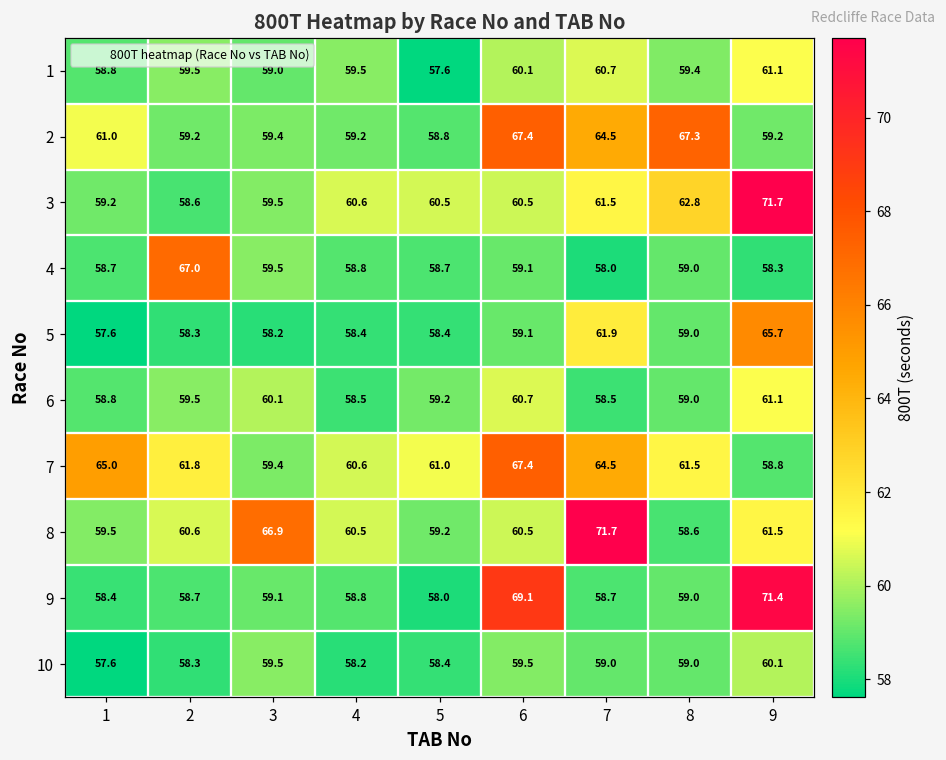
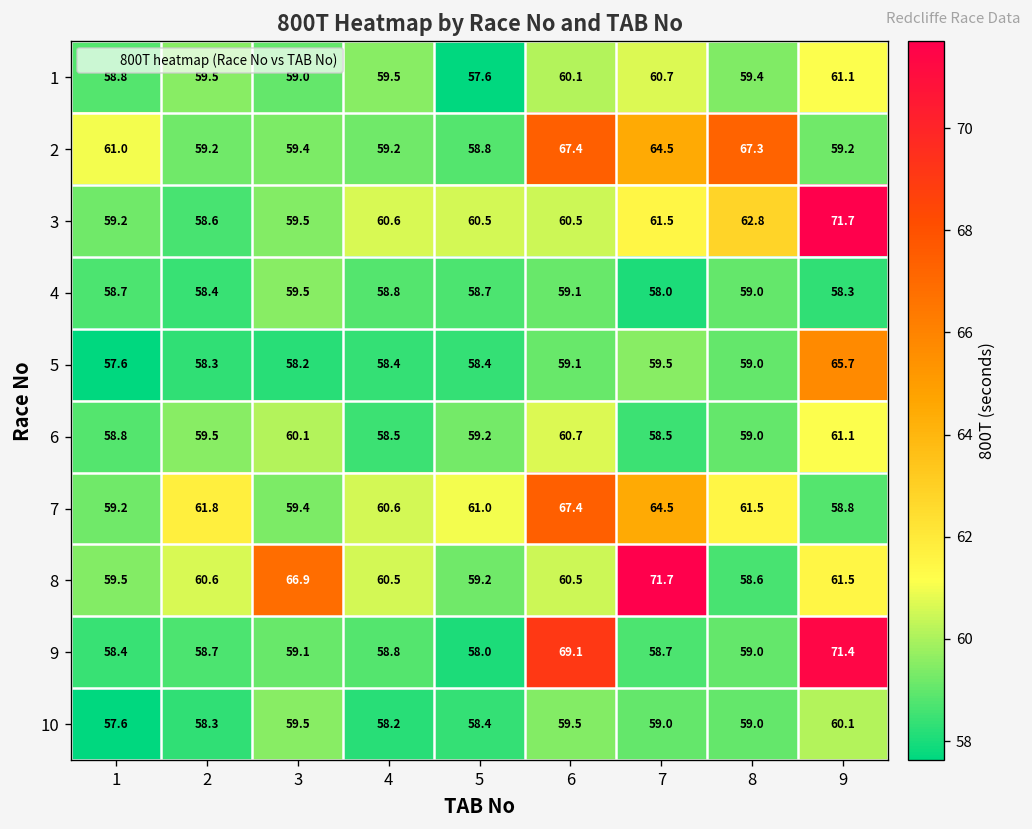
  {
    "1": {
      "4": 59.5,
      "5": 57.6,
      "6": 60.1,
      "7": 60.7,
      "8": 59.4,
      "9": 61.1
    },
    "2": {
      "1": 61.0,
      "2": 59.2,
      "3": 59.4,
      "4": 59.2,
      "5": 58.8,
      "6": 67.4,
      "7": 64.5,
      "8": 67.3,
      "9": 59.2
    },
    "3": {
      "1": 59.2,
      "2": 58.6,
      "3": 59.5,
      "4": 60.6,
      "5": 60.5,
      "6": 60.5,
      "7": 61.5,
      "8": 62.8,
      "9": 71.7
    },
    "4": {
      "1": 58.7,
-     "2": 67.0,
+     "2": 58.4,
      "3": 59.5,
      "4": 58.8,
      "5": 58.7,
      "6": 59.1,
      "7": 58.0,
      "8": 59.0,
      "9": 58.3
    },
    "5": {
      "1": 57.6,
      "2": 58.3,
      "3": 58.2,
      "4": 58.4,
      "5": 58.4,
      "6": 59.1,
-     "7": 61.9,
+     "7": 59.5,
      "8": 59.0,
      "9": 65.7
    },
    "6": {
      "1": 58.8,
      "2": 59.5,
      "3": 60.1,
      "4": 58.5,
      "5": 59.2,
      "6": 60.7,
      "7": 58.5,
      "8": 59.0,
      "9": 61.1
    },
    "7": {
-     "1": 65.0,
+     "1": 59.2,
      "2": 61.8,
      "3": 59.4,
      "4": 60.6,
      "5": 61.0,
      "6": 67.4,
      "7": 64.5,
      "8": 61.5,
      "9": 58.8
    },
    "8": {
      "1": 59.5,
      "2": 60.6,
      "3": 66.9,
      "4": 60.5,
      "5": 59.2,
      "6": 60.5,
      "7": 71.7,
      "8": 58.6,
      "9": 61.5
    },
    "9": {
      "1": 58.4,
      "2": 58.7,
      "3": 59.1,
      "4": 58.8,
      "5": 58.0,
      "6": 69.1,
      "7": 58.7,
      "8": 59.0,
      "9": 71.4
    },
    "10": {
      "1": 57.6,
      "2": 58.3,
      "3": 59.5,
      "4": 58.2,
      "5": 58.4,
      "6": 59.5,
      "7": 59.0,
      "8": 59.0,
      "9": 60.1
    }
  }
